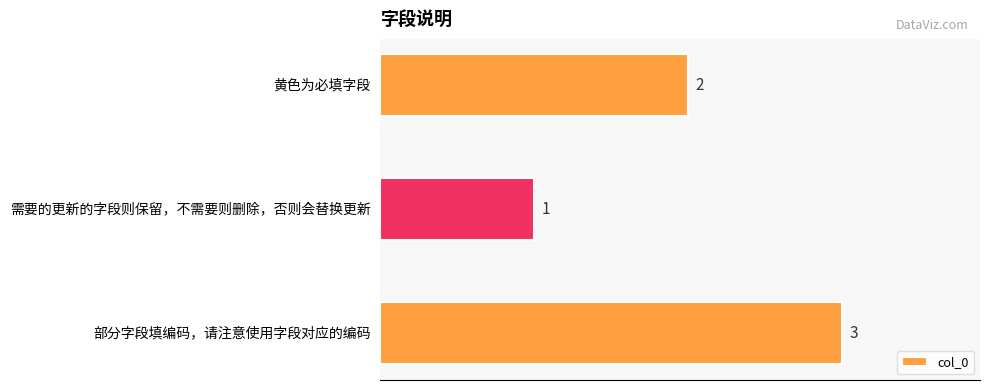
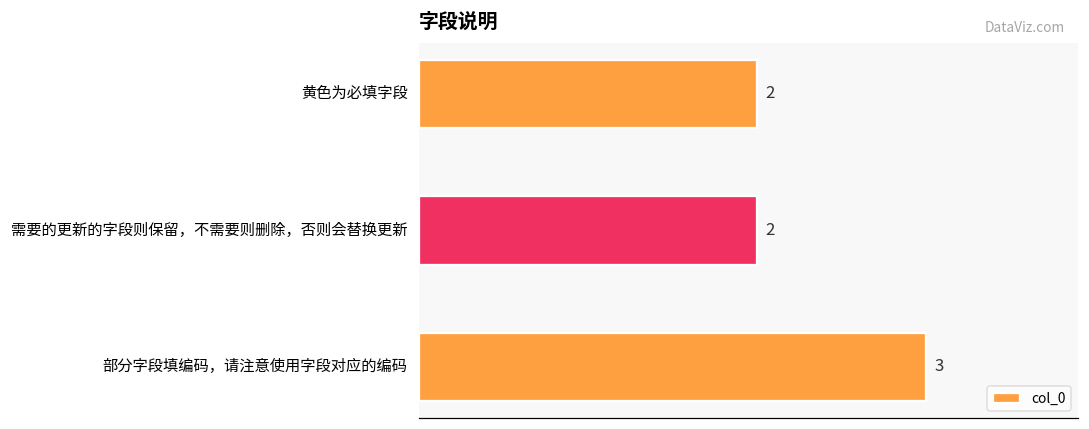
  {
    "黄色为必填字段": 2,
-   "需要的更新的字段则保留，不需要则删除，否则会替换更新": 1,
+   "需要的更新的字段则保留，不需要则删除，否则会替换更新": 2,
    "部分字段填编码，请注意使用字段对应的编码": 3
  }
